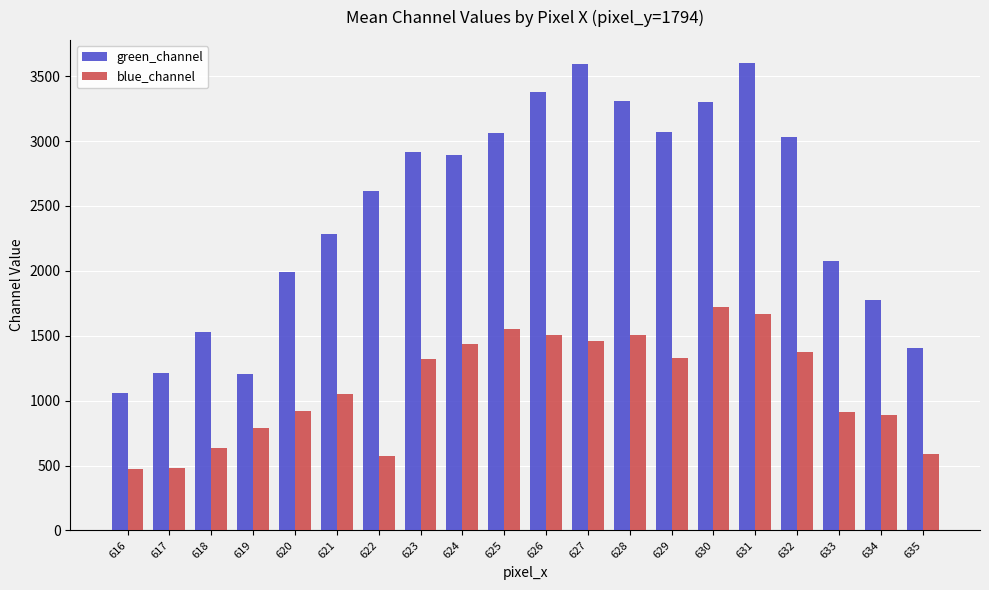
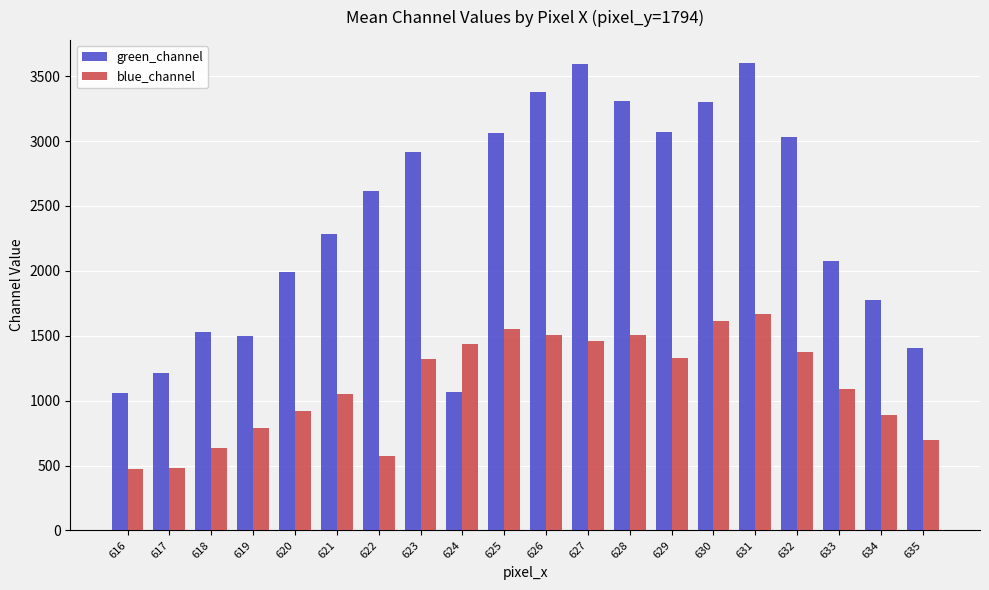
  {
    "green_channel": {
      "616": 1060,
      "617": 1220,
      "618": 1530,
-     "619": 1200,
+     "619": 1500,
      "620": 1990,
      "621": 2280,
      "622": 2610,
      "623": 2920,
-     "624": 2900,
+     "624": 1070,
      "625": 3060,
      "626": 3380,
      "627": 3590,
      "628": 3310,
      "629": 3070,
      "630": 3300,
      "631": 3600,
      "632": 3040,
      "633": 2080,
      "634": 1770,
      "635": 1410
    },
    "blue_channel": {
      "616": 480,
      "617": 480,
      "618": 640,
      "619": 790,
      "620": 920,
      "621": 1050,
      "622": 580,
      "623": 1320,
      "624": 1440,
      "625": 1550,
      "626": 1500,
      "627": 1460,
      "628": 1510,
      "629": 1330,
-     "630": 1720,
+     "630": 1610,
      "631": 1660,
      "632": 1380,
-     "633": 910,
+     "633": 1090,
      "634": 890,
-     "635": 590
+     "635": 690
    }
  }
